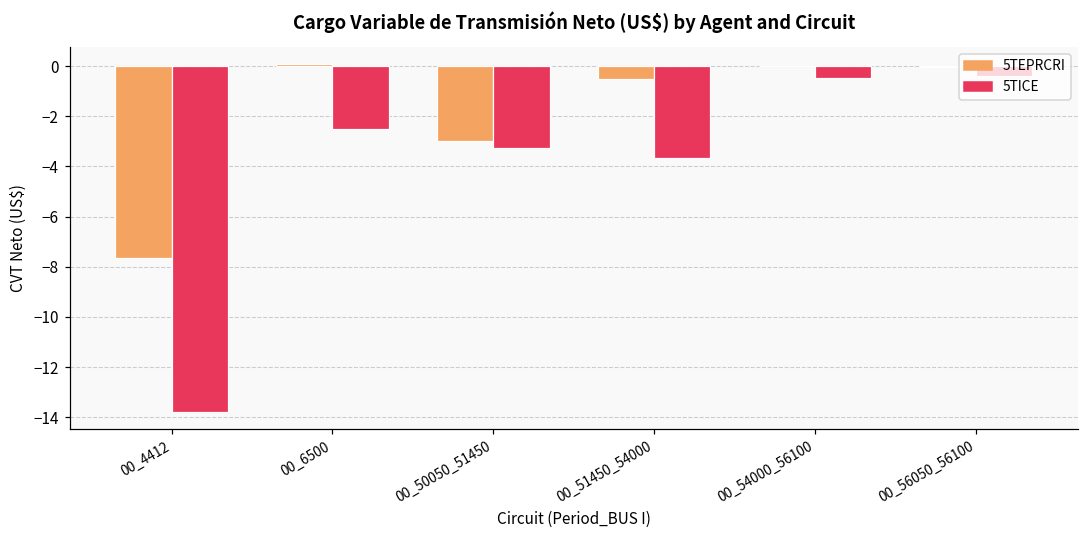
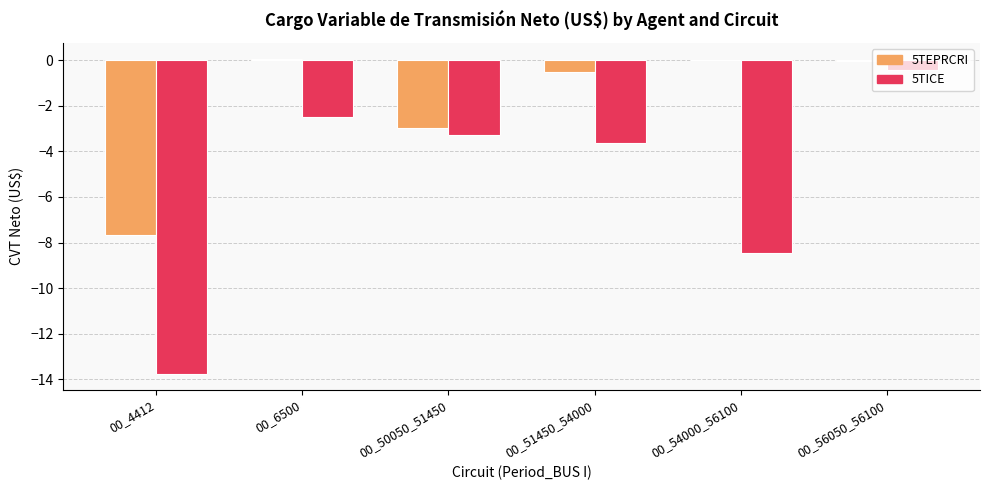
  {
    "5TEPRCRI": {
      "00_4412": -7.7,
      "00_50050_51450": -3.0,
      "00_51450_54000": -0.5
    },
    "5TICE": {
      "00_4412": -13.8,
      "00_6500": -2.5,
      "00_50050_51450": -3.3,
      "00_51450_54000": -3.6,
-     "00_54000_56100": -0.5
+     "00_54000_56100": -8.5
    }
  }
